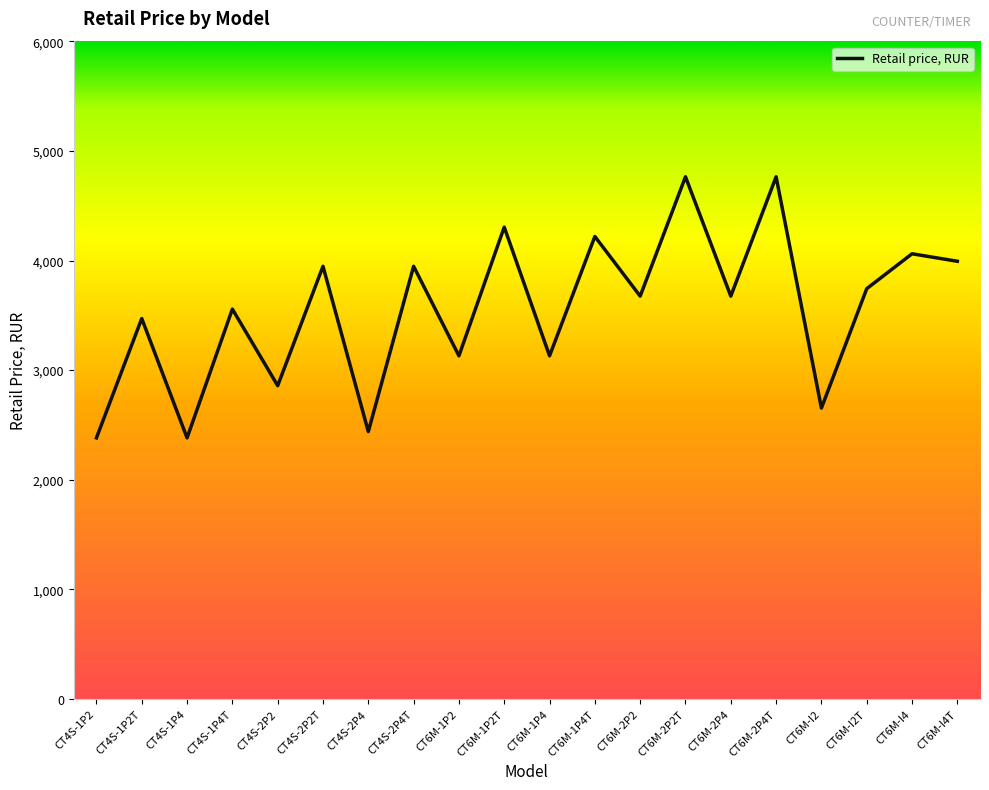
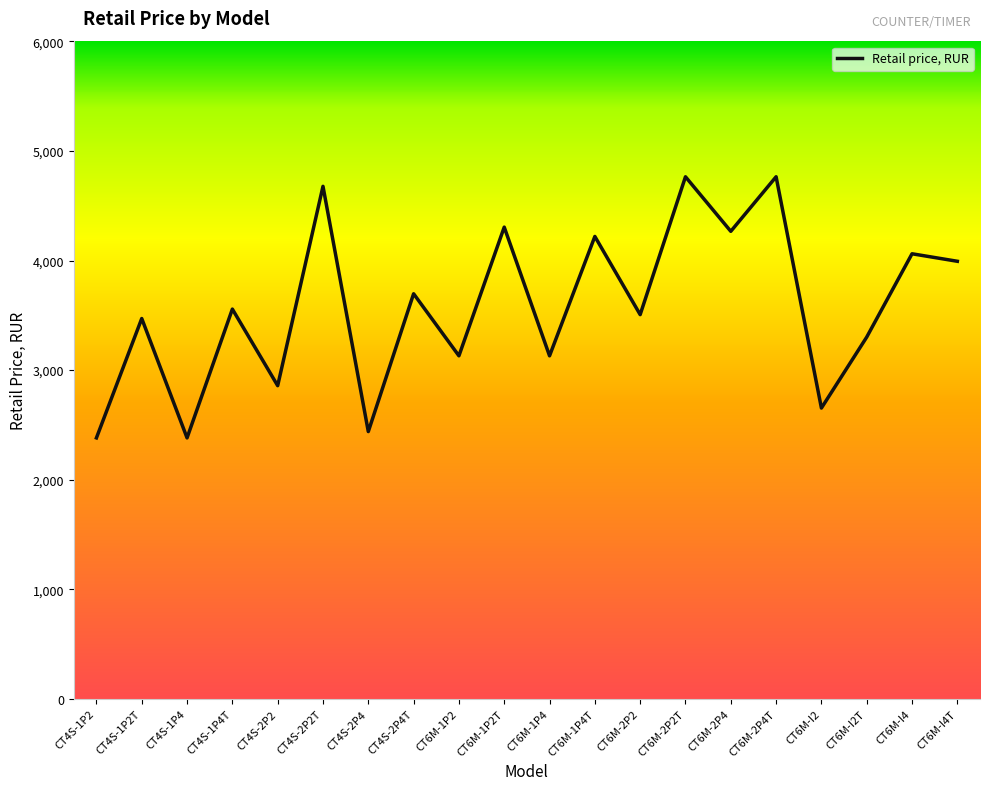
  {
    "CT4S-1P2": "2,380",
    "CT4S-1P2T": "3,470",
    "CT4S-1P4": "2,380",
    "CT4S-1P4T": "3,560",
    "CT4S-2P2": "2,860",
-   "CT4S-2P2T": "3,950",
+   "CT4S-2P2T": "4,680",
    "CT4S-2P4": "2,440",
-   "CT4S-2P4T": "3,950",
+   "CT4S-2P4T": "3,700",
    "CT6M-1P2": "3,130",
    "CT6M-1P2T": "4,300",
    "CT6M-1P4": "3,130",
    "CT6M-1P4T": "4,220",
-   "CT6M-2P2": "3,680",
+   "CT6M-2P2": "3,510",
    "CT6M-2P2T": "4,760",
-   "CT6M-2P4": "3,680",
+   "CT6M-2P4": "4,270",
    "CT6M-2P4T": "4,760",
    "CT6M-I2": "2,650",
-   "CT6M-I2T": "3,740",
+   "CT6M-I2T": "3,300",
    "CT6M-I4": "4,060",
    "CT6M-I4T": "3,990"
  }
